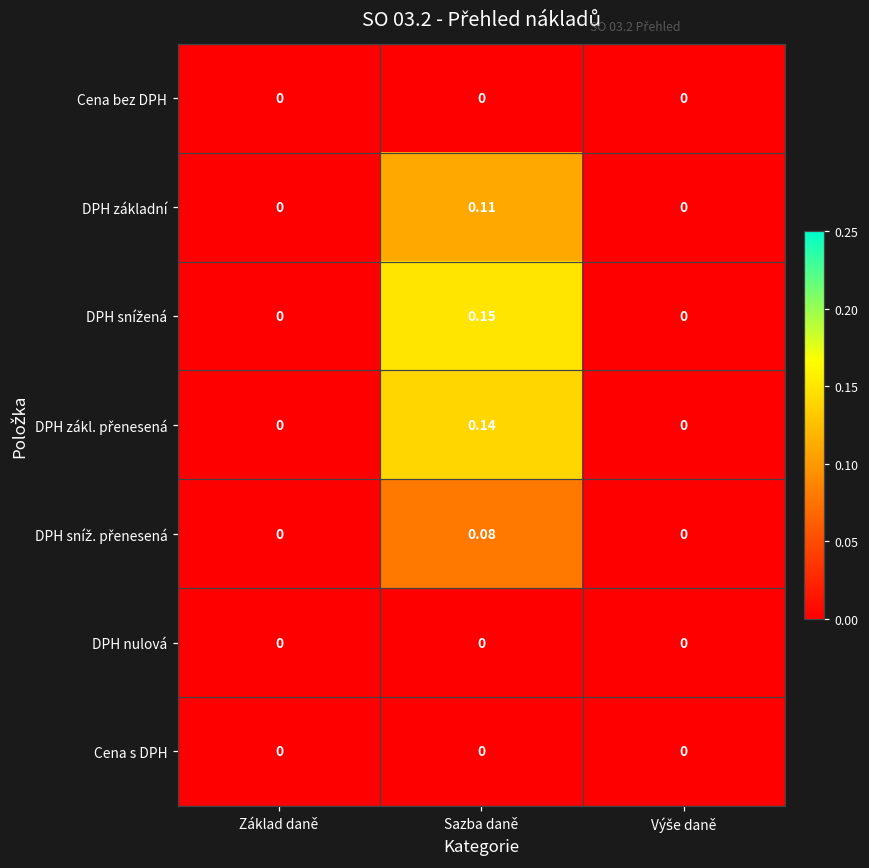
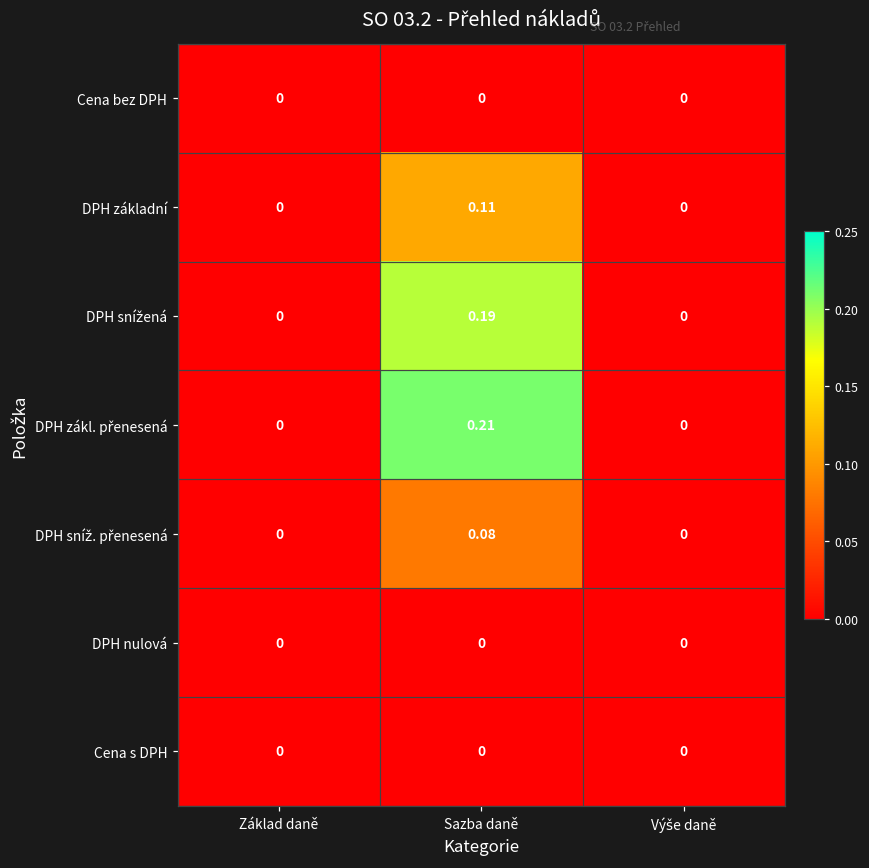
  {
    "Cena bez DPH": {
      "Základ daně": 0,
      "Sazba daně": 0,
      "Výše daně": 0
    },
    "DPH základní": {
      "Základ daně": 0,
      "Sazba daně": 0.11,
      "Výše daně": 0
    },
    "DPH snížená": {
      "Základ daně": 0,
-     "Sazba daně": 0.15,
+     "Sazba daně": 0.19,
      "Výše daně": 0
    },
    "DPH zákl. přenesená": {
      "Základ daně": 0,
-     "Sazba daně": 0.14,
+     "Sazba daně": 0.21,
      "Výše daně": 0
    },
    "DPH sníž. přenesená": {
      "Základ daně": 0,
      "Sazba daně": 0.08,
      "Výše daně": 0
    },
    "DPH nulová": {
      "Základ daně": 0,
      "Sazba daně": 0,
      "Výše daně": 0
    },
    "Cena s DPH": {
      "Základ daně": 0,
      "Sazba daně": 0,
      "Výše daně": 0
    }
  }
